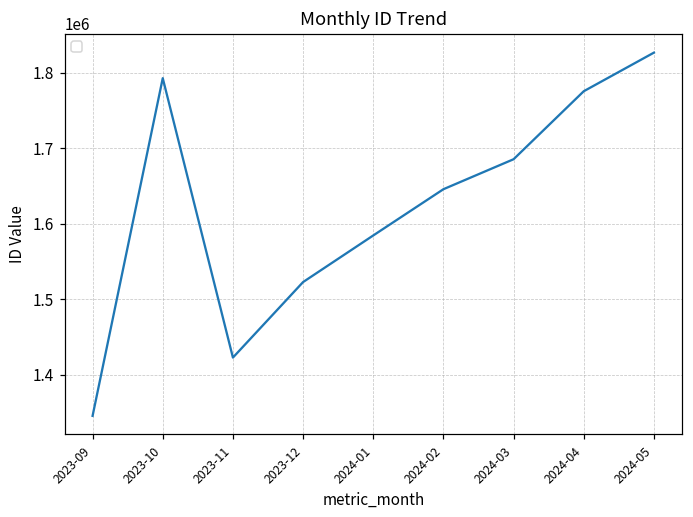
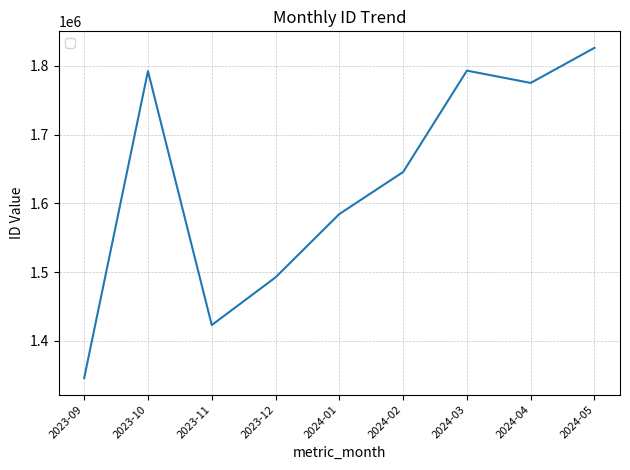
  {
    "2023-09": 1350000,
    "2023-10": 1790000,
    "2023-11": 1420000,
-   "2023-12": 1520000,
+   "2023-12": 1490000,
    "2024-01": 1580000,
    "2024-02": 1650000,
-   "2024-03": 1690000,
+   "2024-03": 1790000,
    "2024-04": 1780000,
    "2024-05": 1830000
  }
